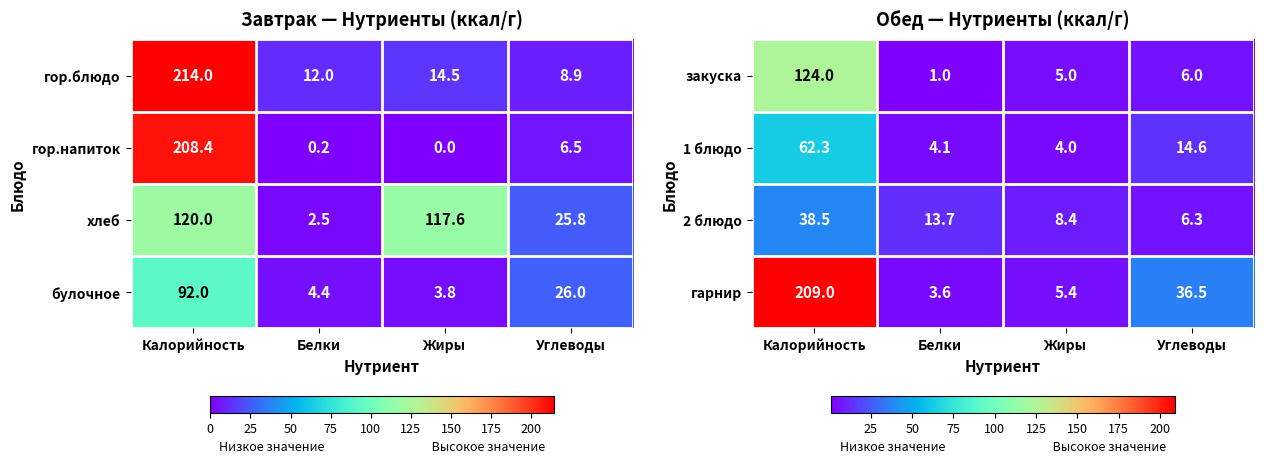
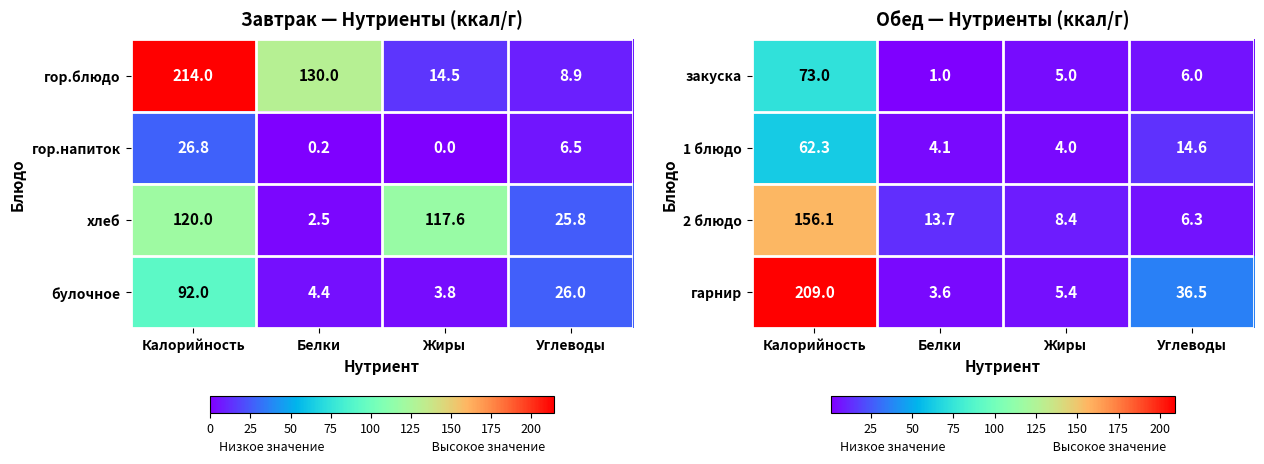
  {
    "Завтрак — Нутриенты (ккал/г)": {
      "гор.блюдо": {
        "Калорийность": 214.0,
-       "Белки": 12.0,
+       "Белки": 130.0,
        "Жиры": 14.5,
        "Углеводы": 8.9
      },
      "гор.напиток": {
-       "Калорийность": 208.4,
+       "Калорийность": 26.8,
        "Белки": 0.2,
        "Жиры": 0.0,
        "Углеводы": 6.5
      },
      "хлеб": {
        "Калорийность": 120.0,
        "Белки": 2.5,
        "Жиры": 117.6,
        "Углеводы": 25.8
      },
      "булочное": {
        "Калорийность": 92.0,
        "Белки": 4.4,
        "Жиры": 3.8,
        "Углеводы": 26.0
      }
    },
    "Обед — Нутриенты (ккал/г)": {
      "закуска": {
-       "Калорийность": 124.0,
+       "Калорийность": 73.0,
        "Белки": 1.0,
        "Жиры": 5.0,
        "Углеводы": 6.0
      },
      "1 блюдо": {
        "Калорийность": 62.3,
        "Белки": 4.1,
        "Жиры": 4.0,
        "Углеводы": 14.6
      },
      "2 блюдо": {
-       "Калорийность": 38.5,
+       "Калорийность": 156.1,
        "Белки": 13.7,
        "Жиры": 8.4,
        "Углеводы": 6.3
      },
      "гарнир": {
        "Калорийность": 209.0,
        "Белки": 3.6,
        "Жиры": 5.4,
        "Углеводы": 36.5
      }
    }
  }
